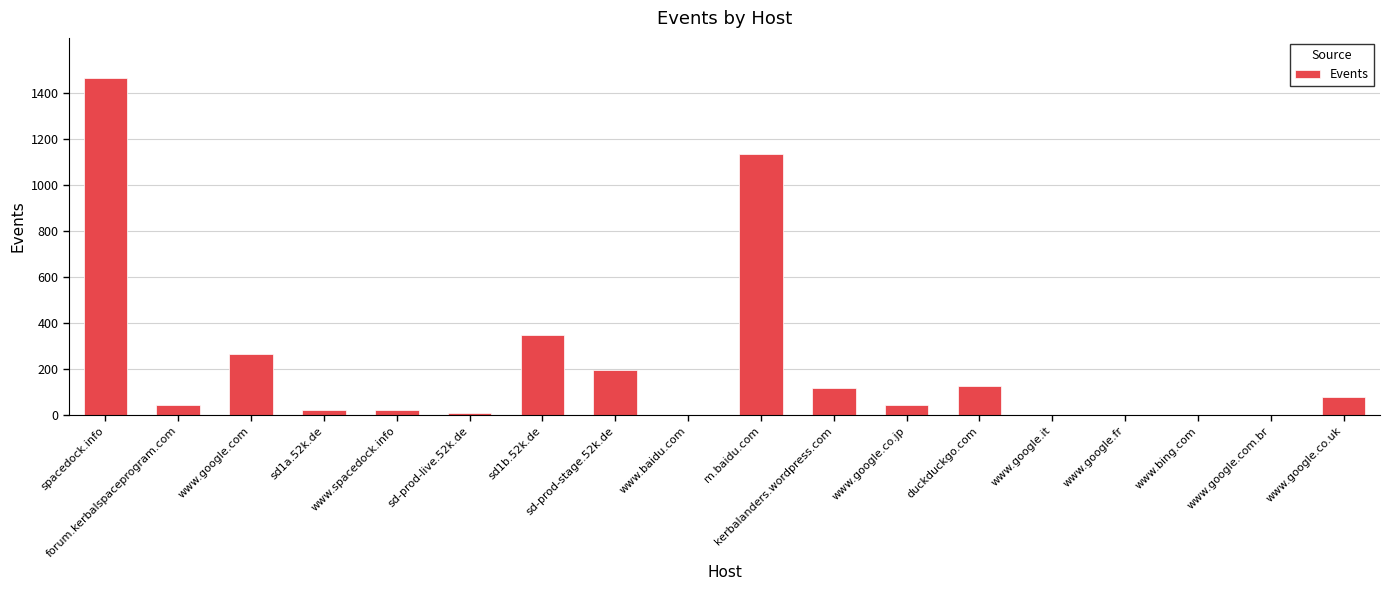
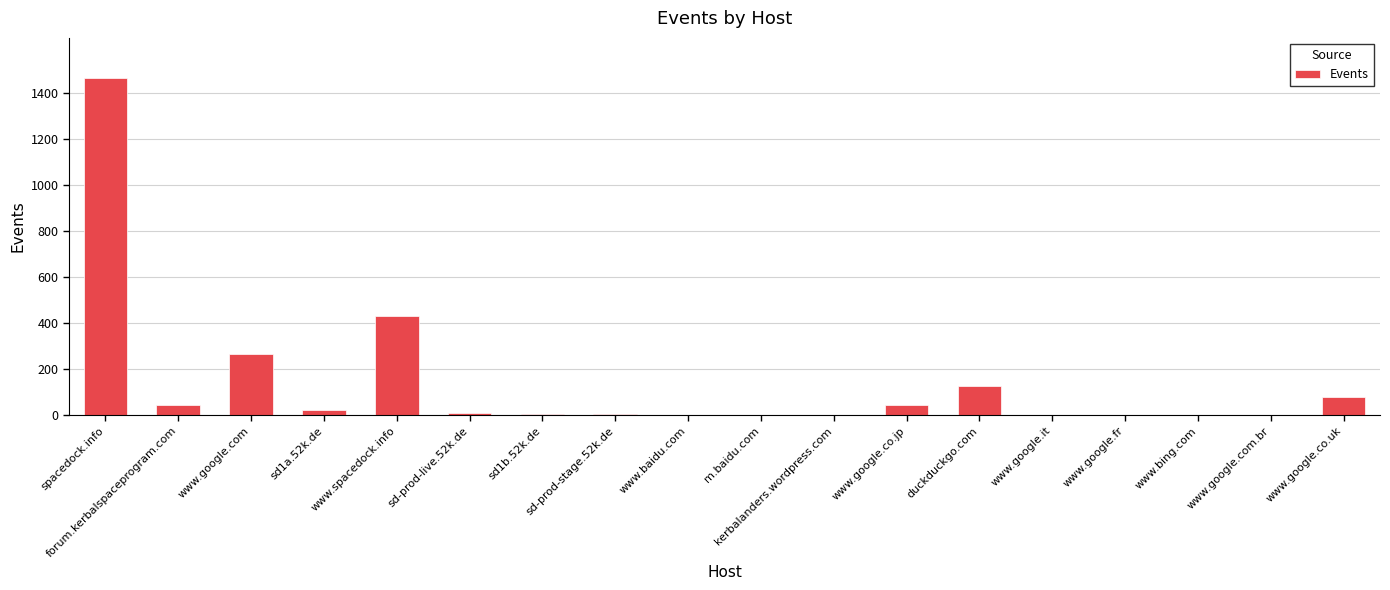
  {
    "spacedock.info": 1460,
    "forum.kerbalspaceprogram.com": 50,
    "www.google.com": 270,
    "sd1a.52k.de": 20,
-   "www.spacedock.info": 20,
-   "sd1b.52k.de": 350,
-   "sd-prod-stage.52k.de": 200,
-   "m.baidu.com": 1130,
-   "kerbalanders.wordpress.com": 120,
+   "www.spacedock.info": 430,
+   "sd1b.52k.de": 10,
+   "sd-prod-stage.52k.de": 10,
+   "m.baidu.com": 0,
+   "kerbalanders.wordpress.com": 0,
    "www.google.co.jp": 50,
    "duckduckgo.com": 130,
    "www.google.co.uk": 80
  }
